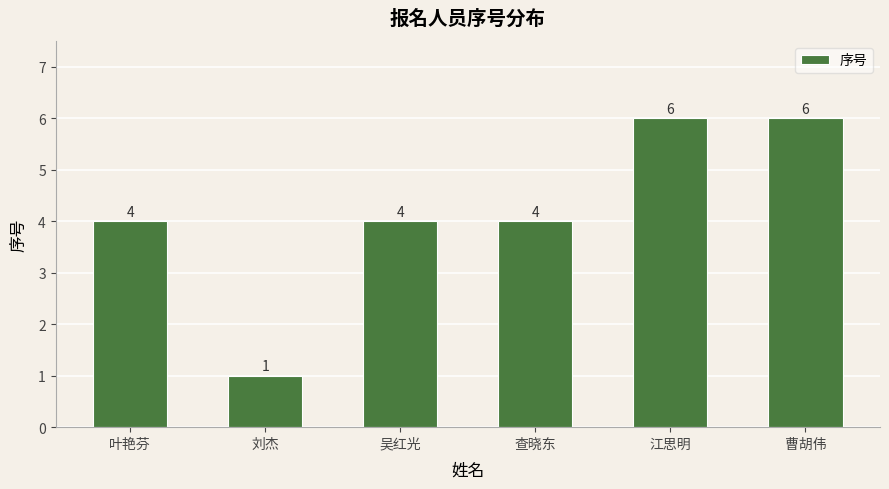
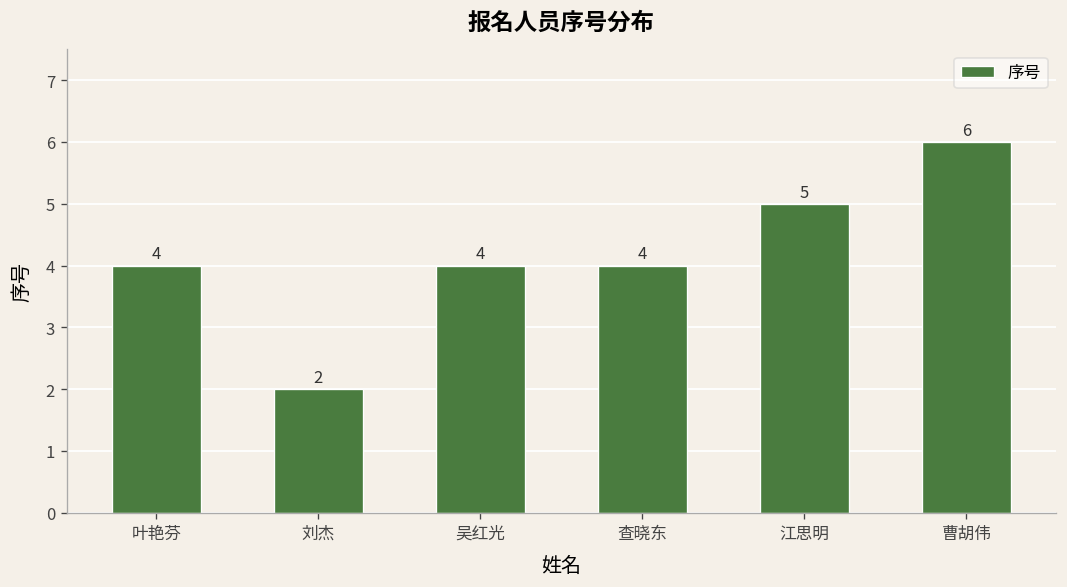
  {
    "叶艳芬": 4,
-   "刘杰": 1,
+   "刘杰": 2,
    "吴红光": 4,
    "查晓东": 4,
-   "江思明": 6,
+   "江思明": 5,
    "曹胡伟": 6
  }
